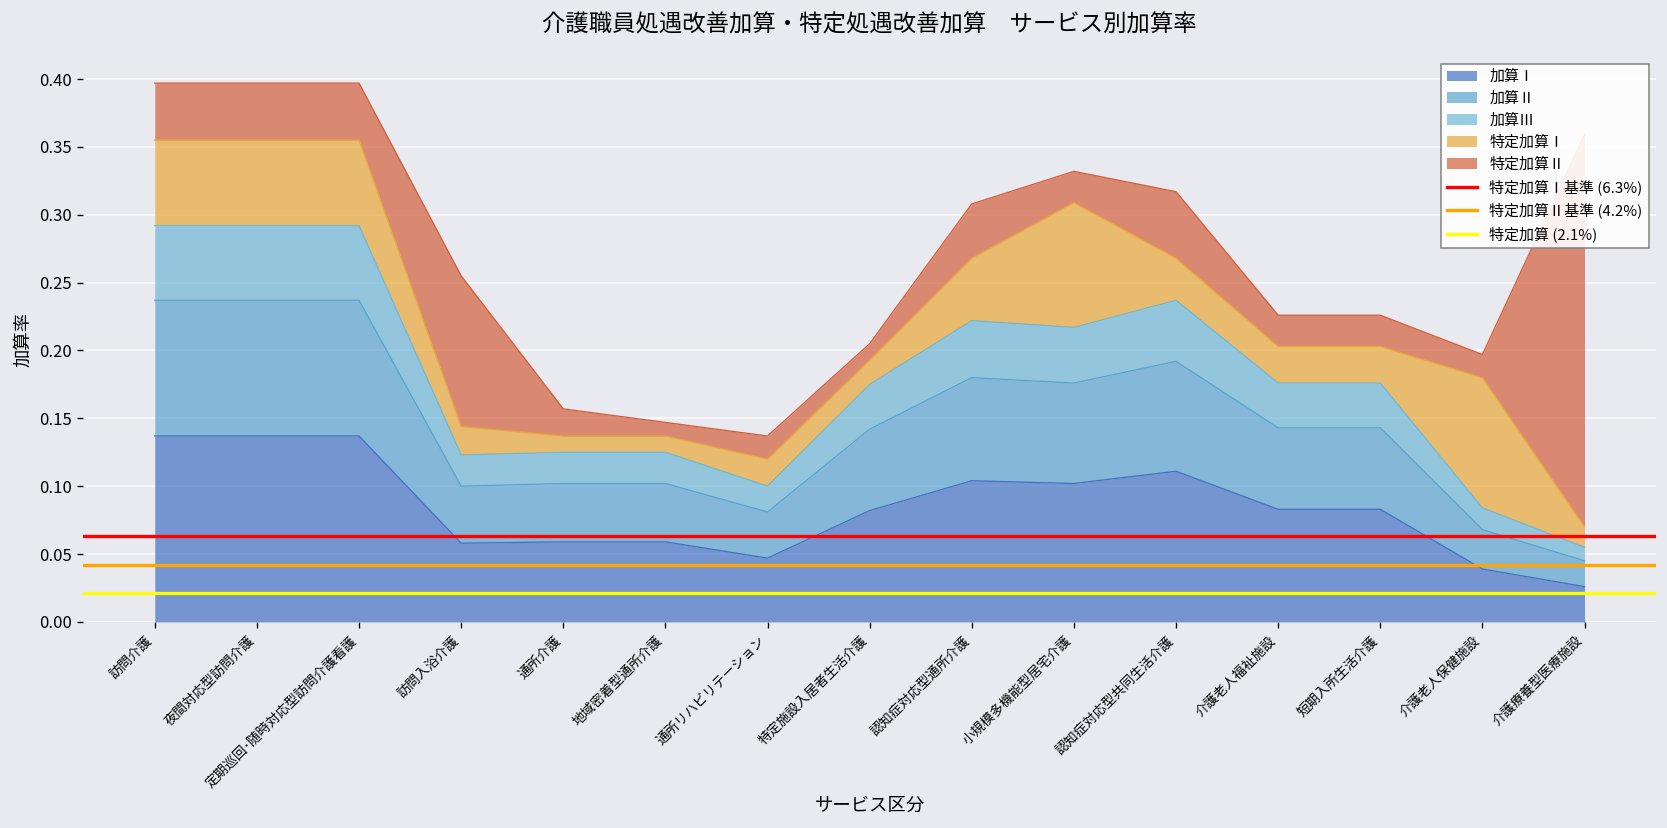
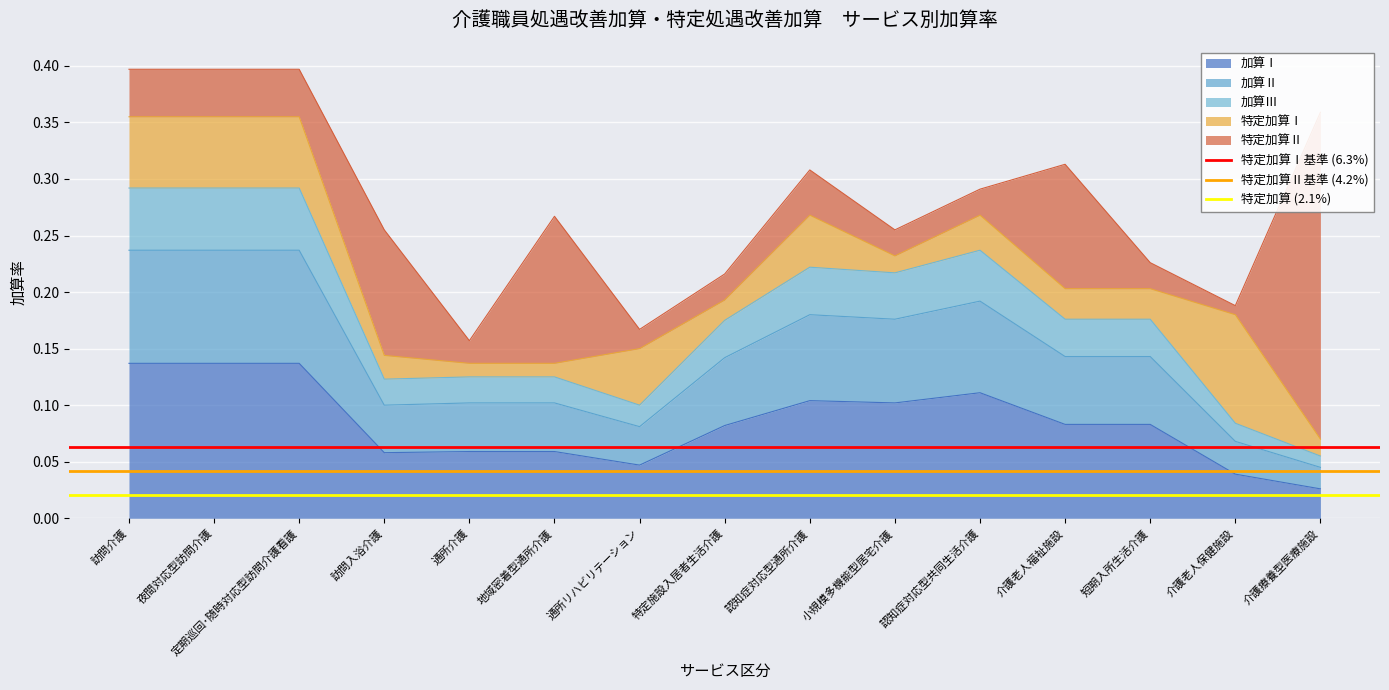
  {
    "特定加算Ⅰ": {
      "訪問介護": 0.063,
      "夜間対応型訪問介護": 0.063,
      "定期巡回･随時対応型訪問介護看護": 0.063,
      "訪問入浴介護": 0.021,
      "通所介護": 0.012,
      "地域密着型通所介護": 0.012,
-     "通所リハビリテーション": 0.02,
+     "通所リハビリテーション": 0.05,
      "特定施設入居者生活介護": 0.018,
      "認知症対応型通所介護": 0.046,
-     "小規模多機能型居宅介護": 0.092,
+     "小規模多機能型居宅介護": 0.015,
      "認知症対応型共同生活介護": 0.031,
      "介護老人福祉施設": 0.027,
      "短期入所生活介護": 0.027,
      "介護老人保健施設": 0.096,
      "介護療養型医療施設": 0.015
    },
    "特定加算Ⅱ": {
      "訪問介護": 0.042,
      "夜間対応型訪問介護": 0.042,
      "定期巡回･随時対応型訪問介護看護": 0.042,
      "訪問入浴介護": 0.111,
      "通所介護": 0.020,
-     "地域密着型通所介護": 0.01,
+     "地域密着型通所介護": 0.13,
      "通所リハビリテーション": 0.017,
-     "特定施設入居者生活介護": 0.012,
+     "特定施設入居者生活介護": 0.023,
      "認知症対応型通所介護": 0.040,
      "小規模多機能型居宅介護": 0.023,
-     "認知症対応型共同生活介護": 0.049,
-     "介護老人福祉施設": 0.023,
+     "認知症対応型共同生活介護": 0.023,
+     "介護老人福祉施設": 0.110,
      "短期入所生活介護": 0.023,
-     "介護老人保健施設": 0.017
+     "介護老人保健施設": 0.008
    }
  }
